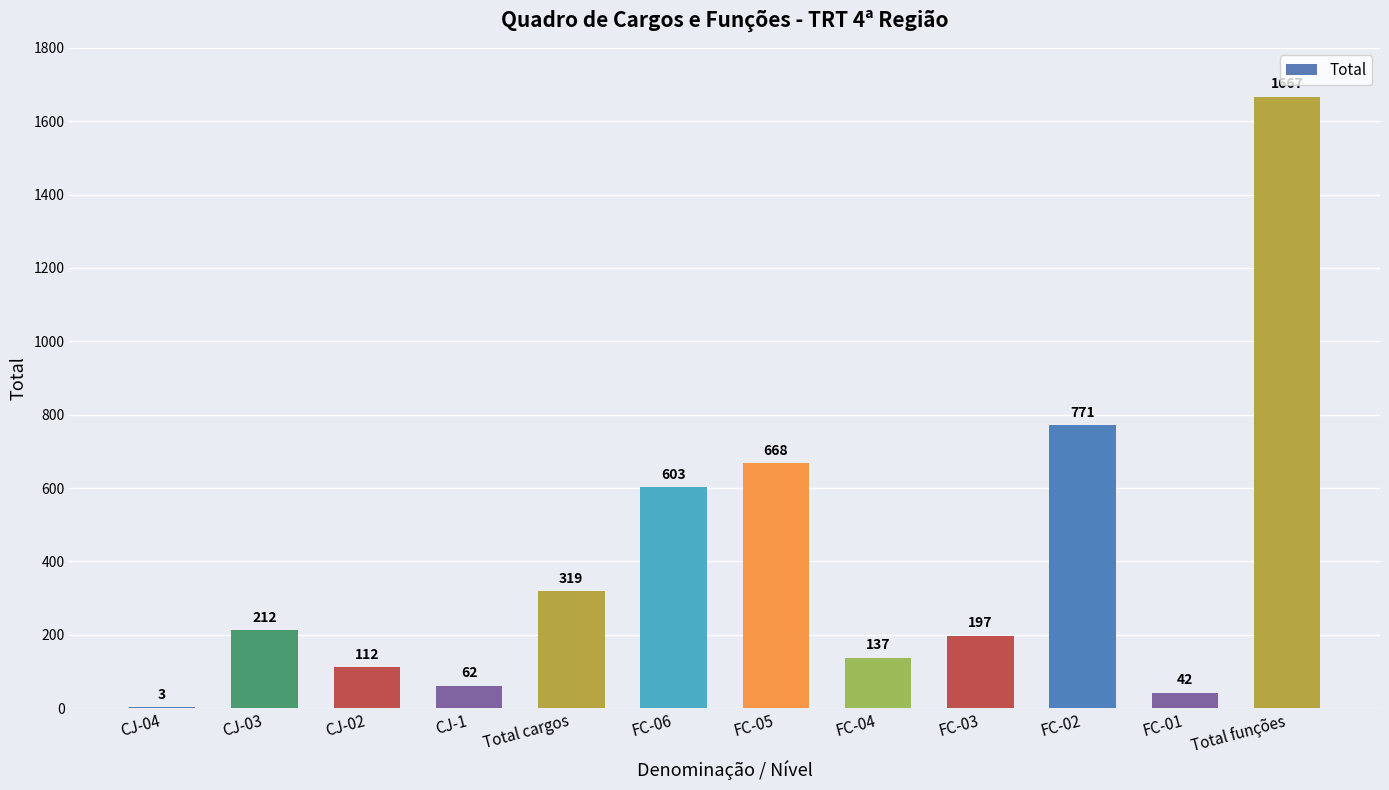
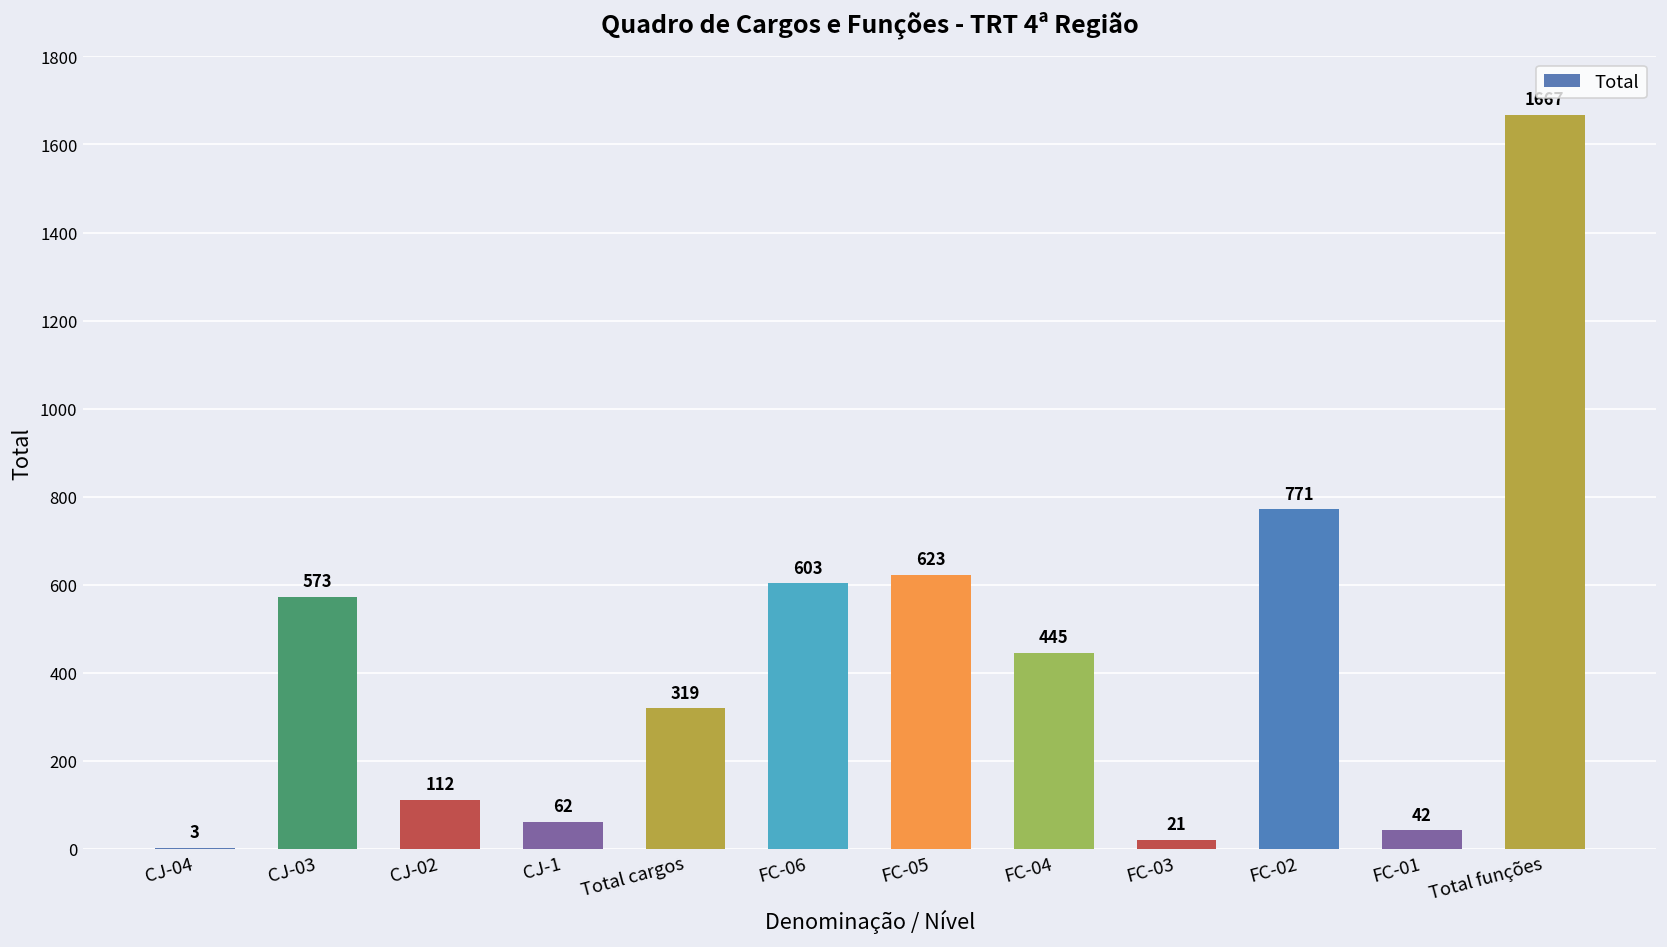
  {
    "CJ-04": 3,
-   "CJ-03": 212,
+   "CJ-03": 573,
    "CJ-02": 112,
    "CJ-1": 62,
    "Total cargos": 319,
    "FC-06": 603,
-   "FC-05": 668,
-   "FC-04": 137,
-   "FC-03": 197,
+   "FC-05": 623,
+   "FC-04": 445,
+   "FC-03": 21,
    "FC-02": 771,
    "FC-01": 42
  }
